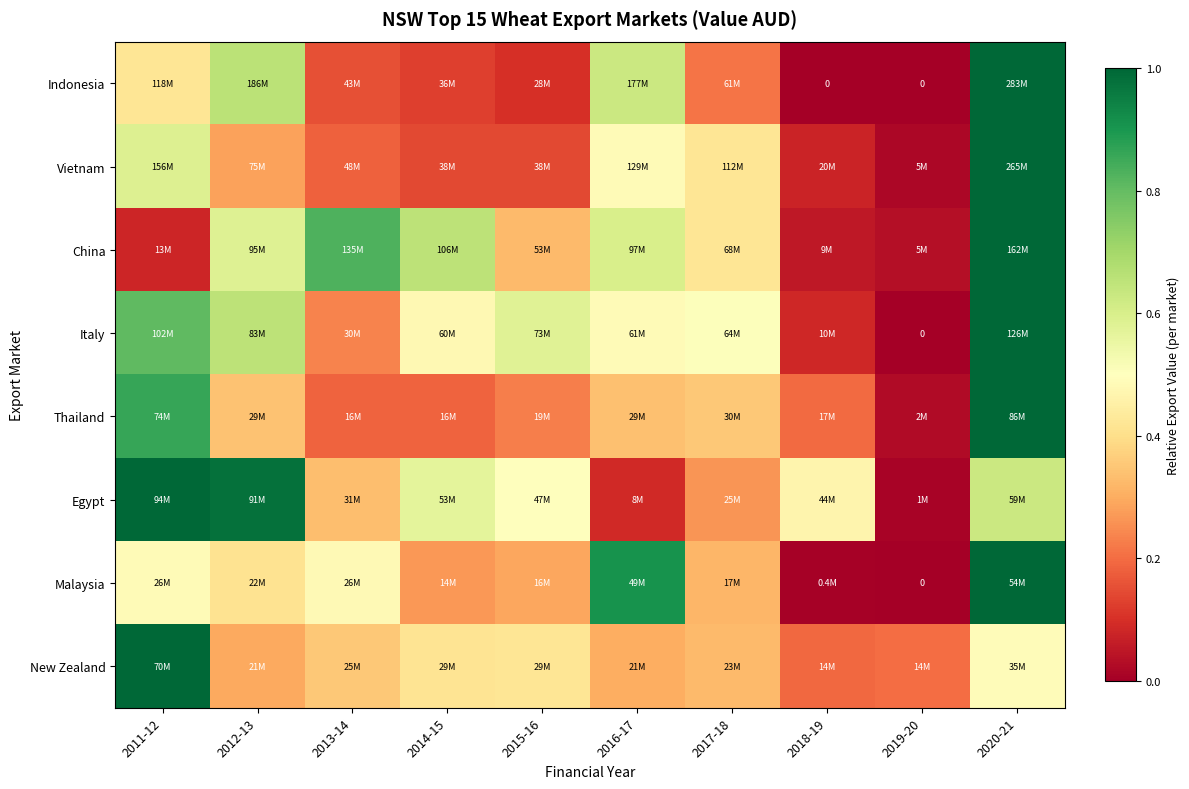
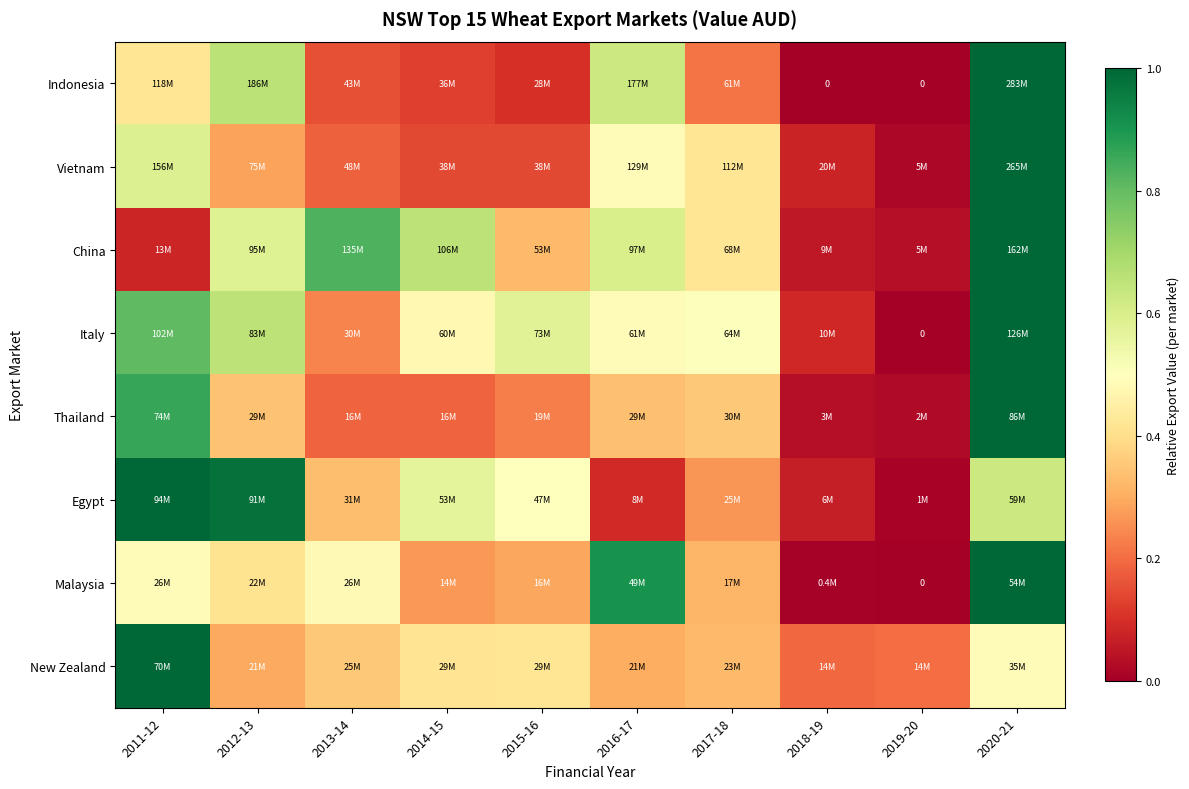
  {
    "Indonesia": {
      "2011-12": "118M",
      "2012-13": "186M",
      "2013-14": "43M",
      "2014-15": "36M",
      "2015-16": "28M",
      "2016-17": "177M",
      "2017-18": "61M",
      "2018-19": "0",
      "2019-20": "0",
      "2020-21": "283M"
    },
    "Vietnam": {
      "2011-12": "156M",
      "2012-13": "75M",
      "2013-14": "48M",
      "2014-15": "38M",
      "2015-16": "38M",
      "2016-17": "129M",
      "2017-18": "112M",
      "2018-19": "20M",
      "2019-20": "5M",
      "2020-21": "265M"
    },
    "China": {
      "2011-12": "13M",
      "2012-13": "95M",
      "2013-14": "135M",
      "2014-15": "106M",
      "2015-16": "53M",
      "2016-17": "97M",
      "2017-18": "68M",
      "2018-19": "9M",
      "2019-20": "5M",
      "2020-21": "162M"
    },
    "Italy": {
      "2011-12": "102M",
      "2012-13": "83M",
      "2013-14": "30M",
      "2014-15": "60M",
      "2015-16": "73M",
      "2016-17": "61M",
      "2017-18": "64M",
      "2018-19": "10M",
      "2019-20": "0",
      "2020-21": "126M"
    },
    "Thailand": {
      "2011-12": "74M",
      "2012-13": "29M",
      "2013-14": "16M",
      "2014-15": "16M",
      "2015-16": "19M",
      "2016-17": "29M",
      "2017-18": "30M",
-     "2018-19": "17M",
+     "2018-19": "3M",
      "2019-20": "2M",
      "2020-21": "86M"
    },
    "Egypt": {
      "2011-12": "94M",
      "2012-13": "91M",
      "2013-14": "31M",
      "2014-15": "53M",
      "2015-16": "47M",
      "2016-17": "8M",
      "2017-18": "25M",
-     "2018-19": "44M",
+     "2018-19": "6M",
      "2019-20": "1M",
      "2020-21": "59M"
    },
    "Malaysia": {
      "2011-12": "26M",
      "2012-13": "22M",
      "2013-14": "26M",
      "2014-15": "14M",
      "2015-16": "16M",
      "2016-17": "49M",
      "2017-18": "17M",
      "2018-19": "0.4M",
      "2019-20": "0",
      "2020-21": "54M"
    },
    "New Zealand": {
      "2011-12": "70M",
      "2012-13": "21M",
      "2013-14": "25M",
      "2014-15": "29M",
      "2015-16": "29M",
      "2016-17": "21M",
      "2017-18": "23M",
      "2018-19": "14M",
      "2019-20": "14M",
      "2020-21": "35M"
    }
  }
